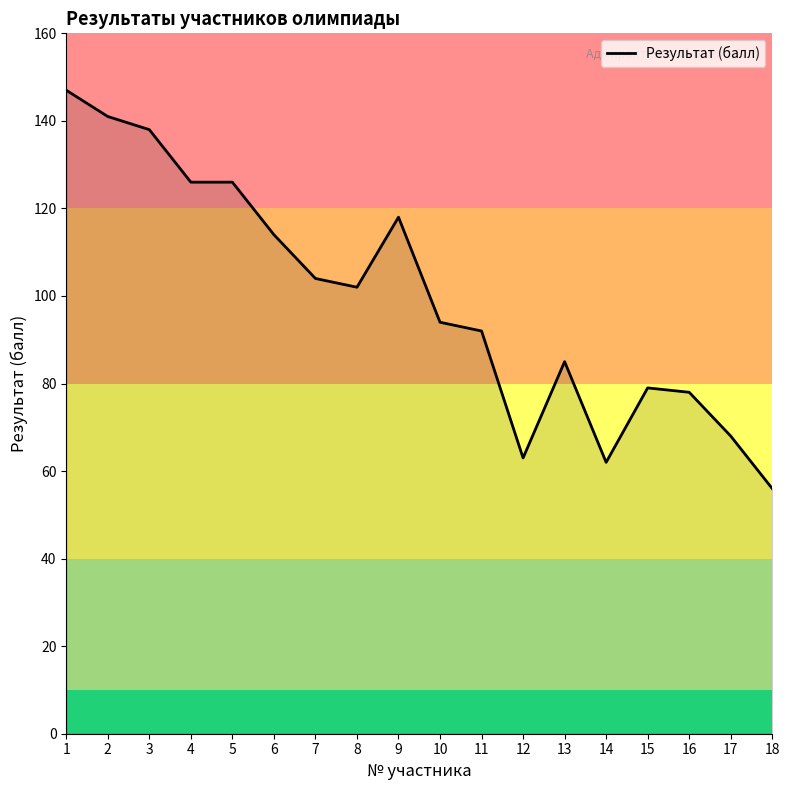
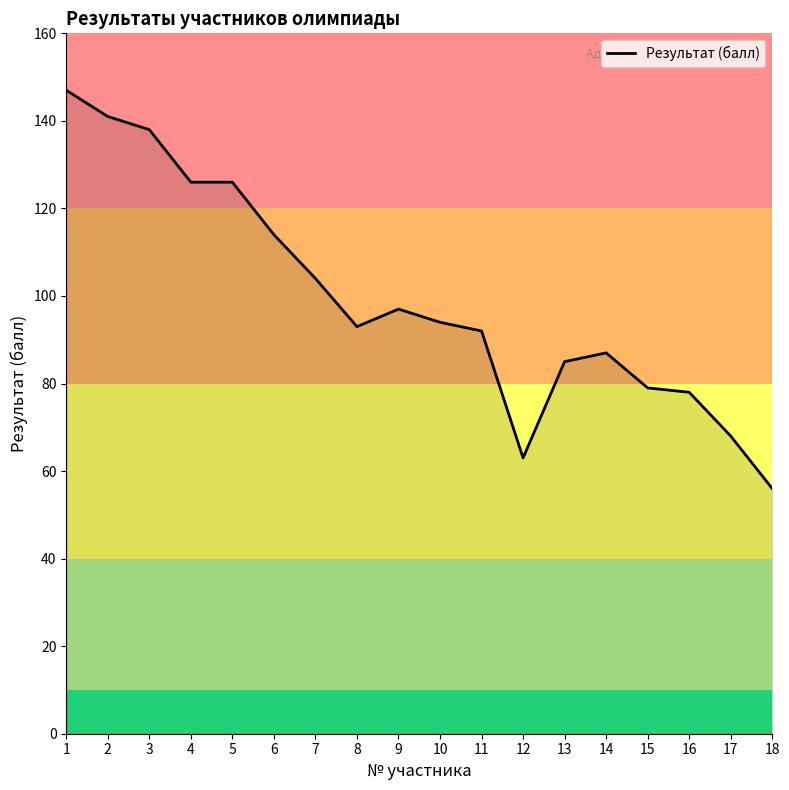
  {
    "1": 147,
    "2": 141,
    "3": 138,
    "4": 126,
    "5": 126,
    "6": 114,
    "7": 104,
-   "8": 102,
-   "9": 118,
+   "8": 93,
+   "9": 97,
    "10": 94,
    "11": 92,
    "12": 63,
    "13": 85,
-   "14": 62,
+   "14": 87,
    "15": 79,
    "16": 78,
    "17": 68,
    "18": 56
  }
